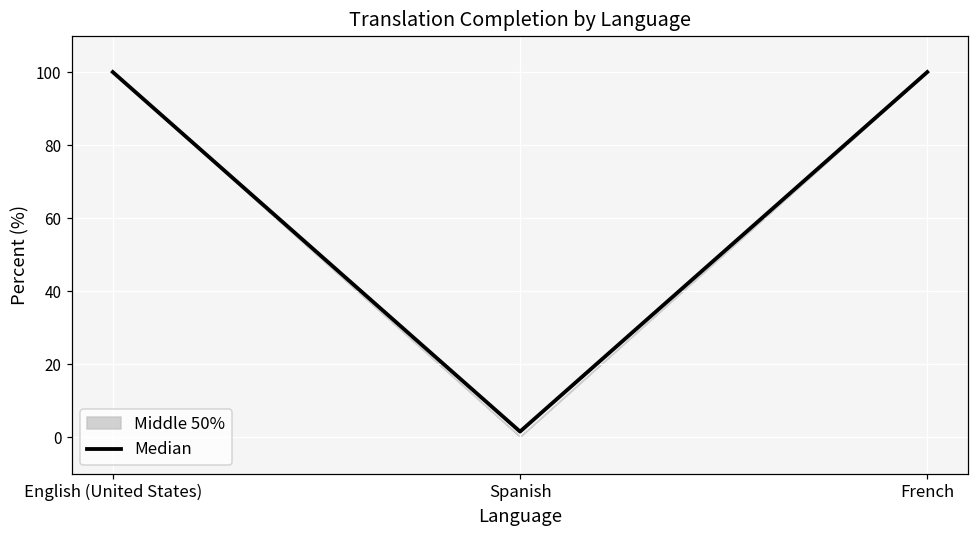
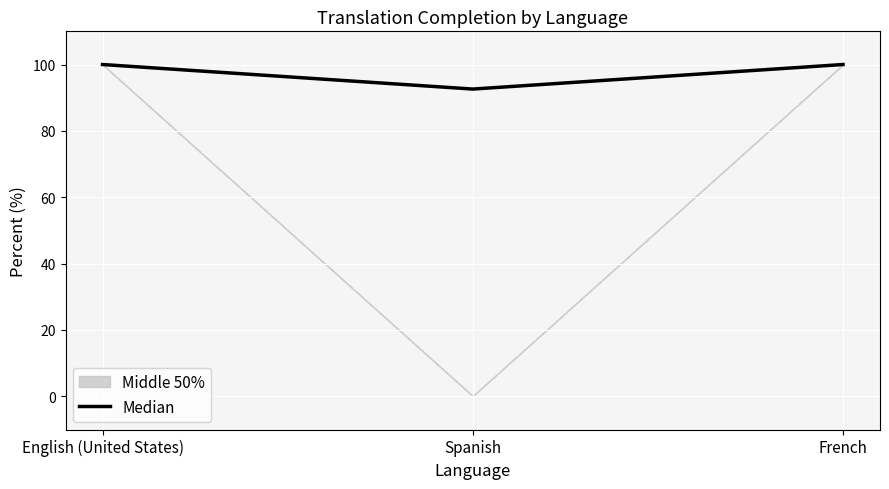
  {
    "Median": {
-     "Spanish": 2
+     "Spanish": 93
    }
  }
